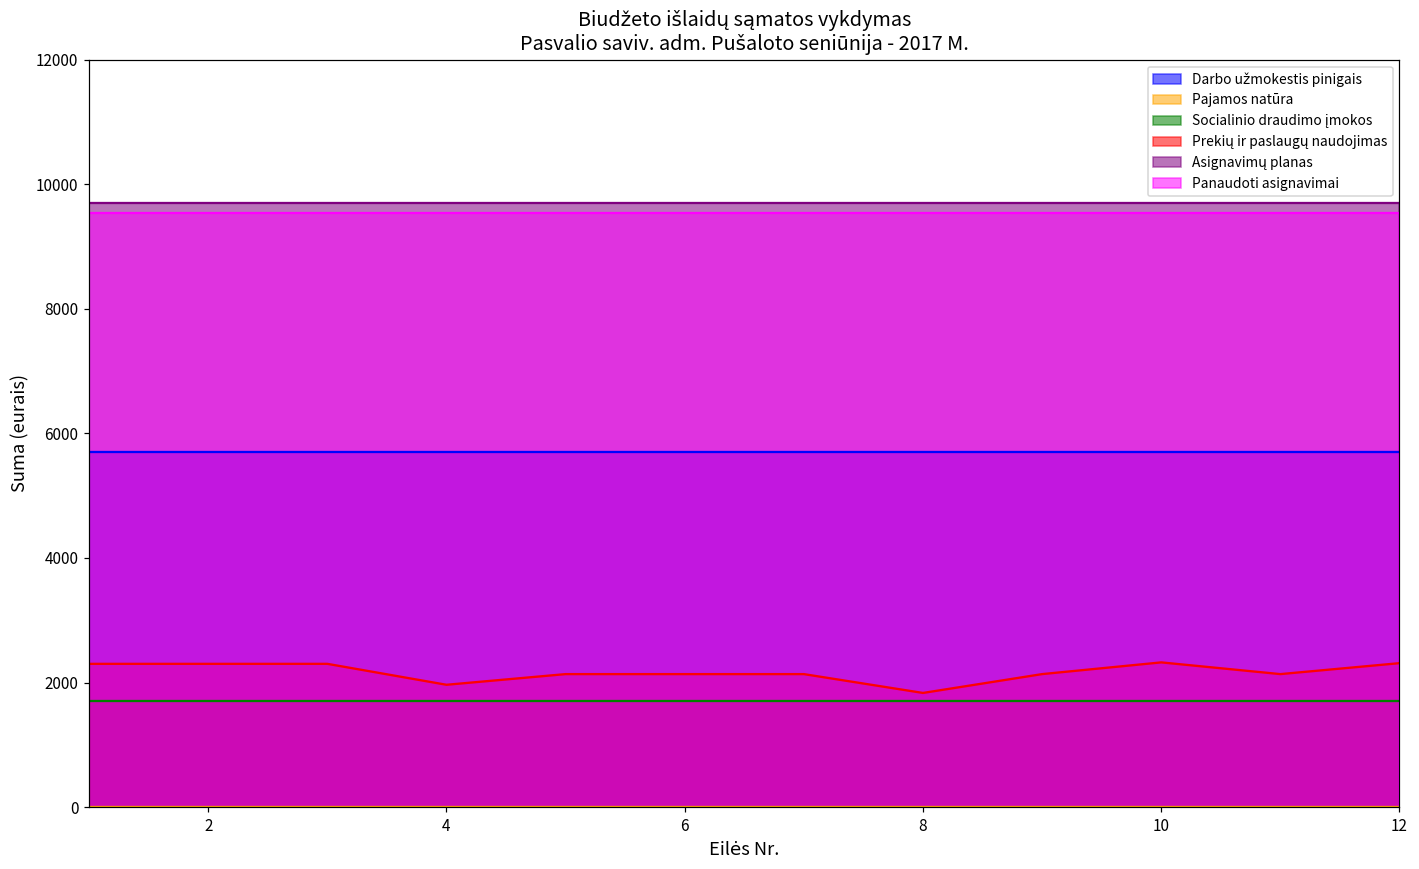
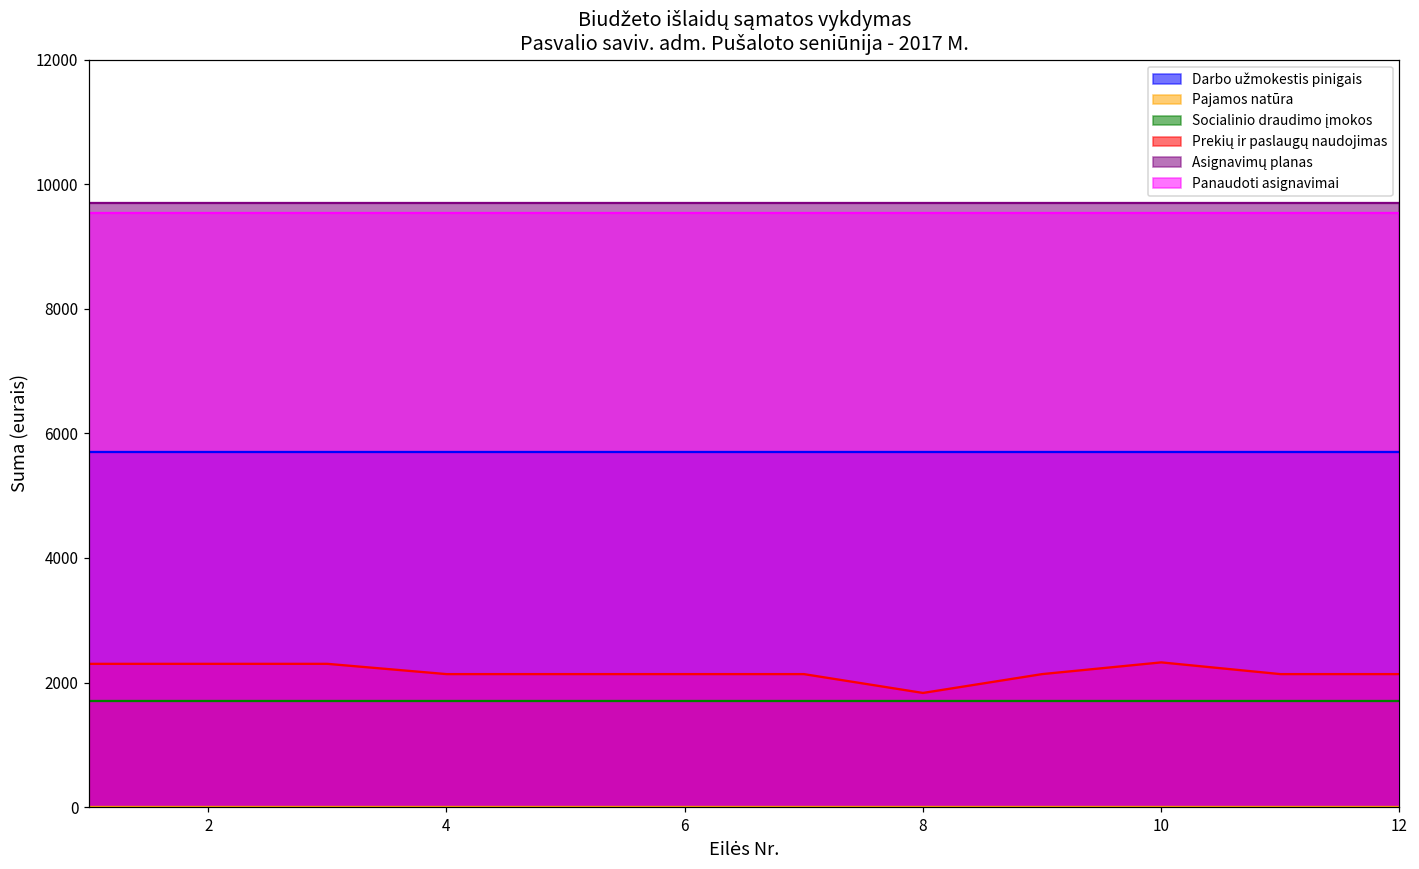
  {
    "Darbo užmokestis pinigais": {
      "2": 5700,
      "4": 5700,
      "6": 5700,
      "8": 5700,
      "10": 5700,
      "12": 5700
    },
    "Pajamos natūra": {
      "2": 0,
      "4": 0,
      "6": 0,
      "8": 0,
      "10": 0,
      "12": 0
    },
    "Socialinio draudimo įmokos": {
      "2": 1700,
      "4": 1700,
      "6": 1700,
      "8": 1700,
      "10": 1700,
      "12": 1700
    },
    "Prekių ir paslaugų naudojimas": {
      "2": 2300,
-     "4": 2000,
+     "4": 2100,
      "6": 2100,
      "8": 1800,
      "10": 2300,
-     "12": 2300
+     "12": 2100
    },
    "Asignavimų planas": {
      "2": 9700,
      "4": 9700,
      "6": 9700,
      "8": 9700,
      "10": 9700,
      "12": 9700
    },
    "Panaudoti asignavimai": {
      "2": 9500,
      "4": 9500,
      "6": 9500,
      "8": 9500,
      "10": 9500,
      "12": 9500
    }
  }
